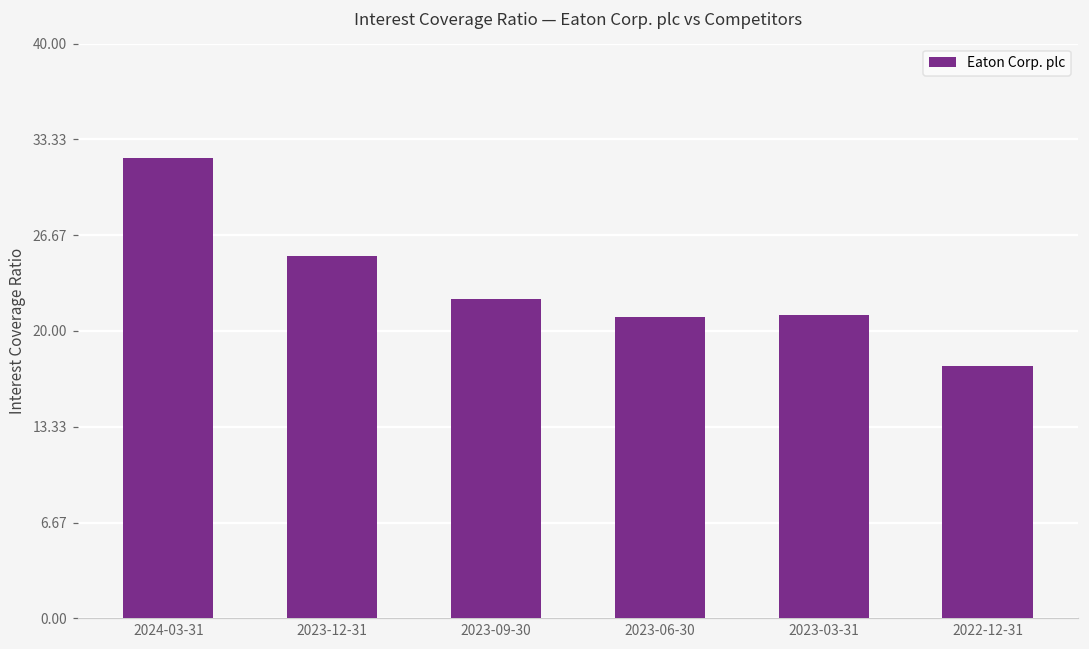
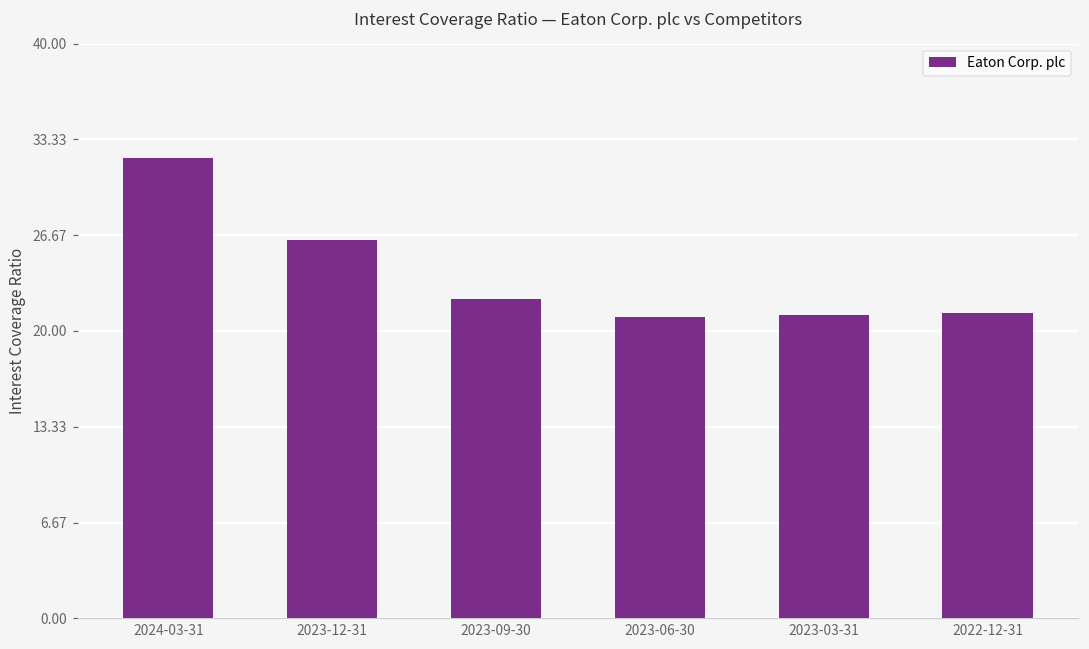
  {
    "2024-03-31": 32.0,
-   "2023-12-31": 25.3,
+   "2023-12-31": 26.3,
    "2023-09-30": 22.3,
    "2023-06-30": 20.9,
    "2023-03-31": 21.1,
-   "2022-12-31": 17.6
+   "2022-12-31": 21.2
  }
